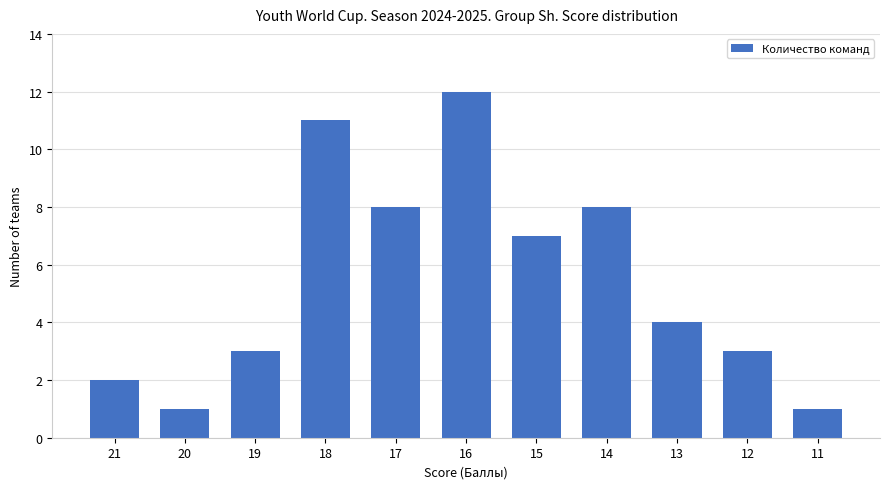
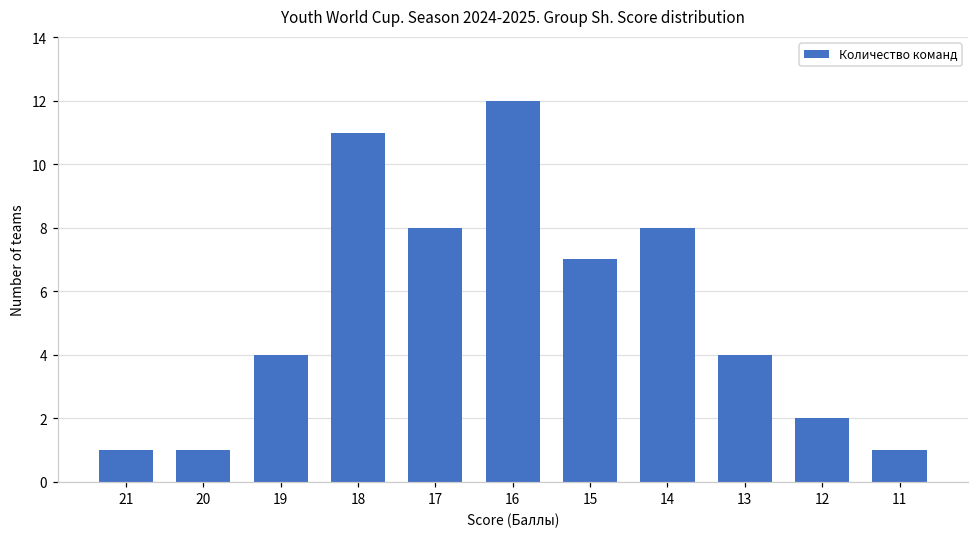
  {
-   "21": 2,
+   "21": 1,
    "20": 1,
-   "19": 3,
+   "19": 4,
    "18": 11,
    "17": 8,
    "16": 12,
    "15": 7,
    "14": 8,
    "13": 4,
-   "12": 3,
+   "12": 2,
    "11": 1
  }
